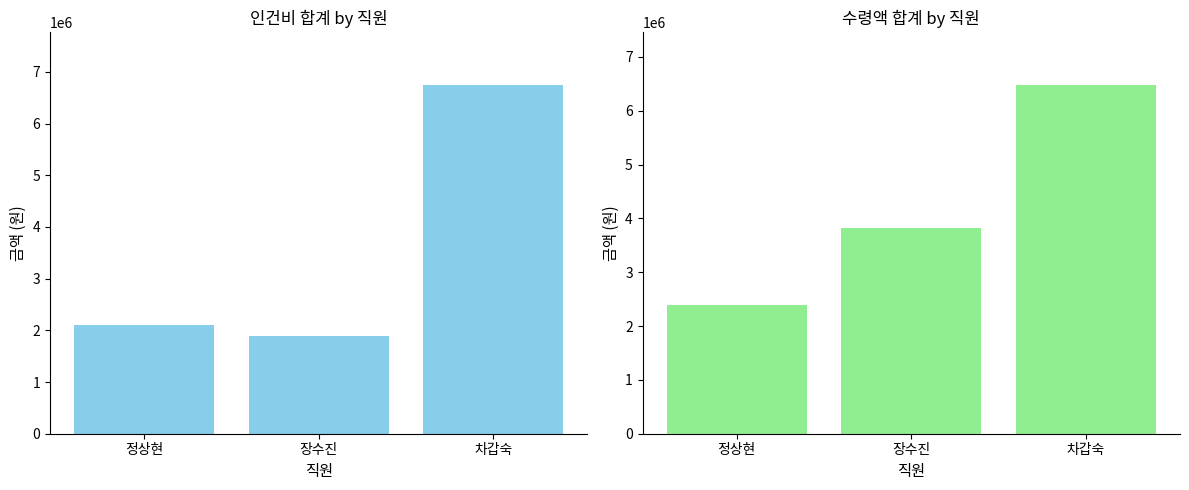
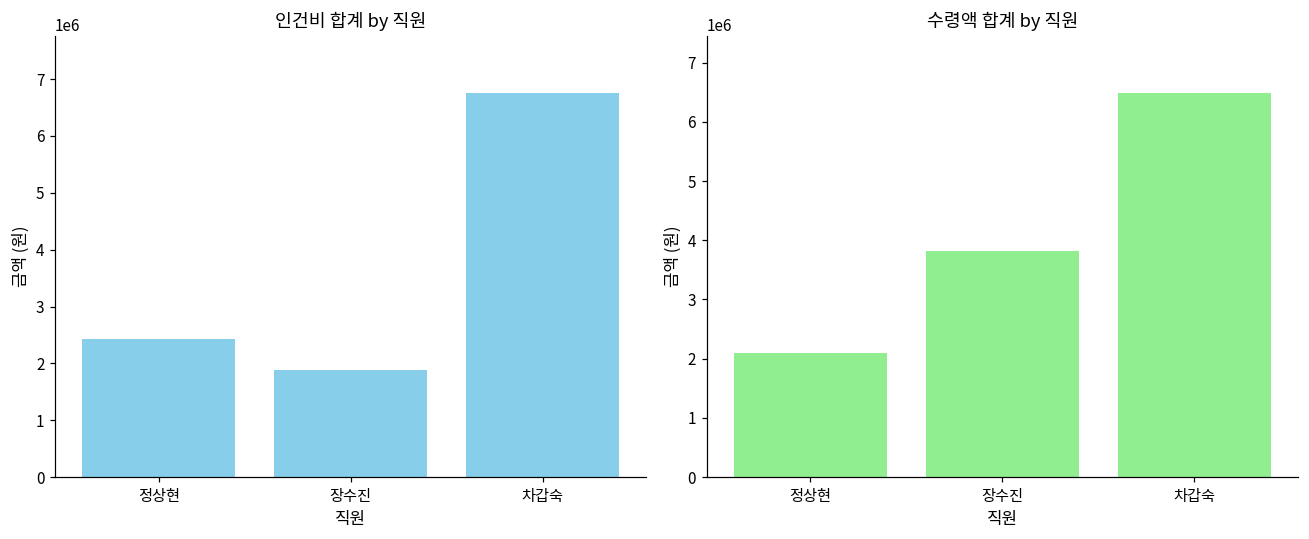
  {
    "인건비 합계 by 직원": {
-     "정상현": 2100000,
+     "정상현": 2400000,
      "장수진": 1900000,
      "차갑숙": 6800000
    },
    "수령액 합계 by 직원": {
-     "정상현": 2400000,
+     "정상현": 2100000,
      "장수진": 3800000,
      "차갑숙": 6500000
    }
  }
